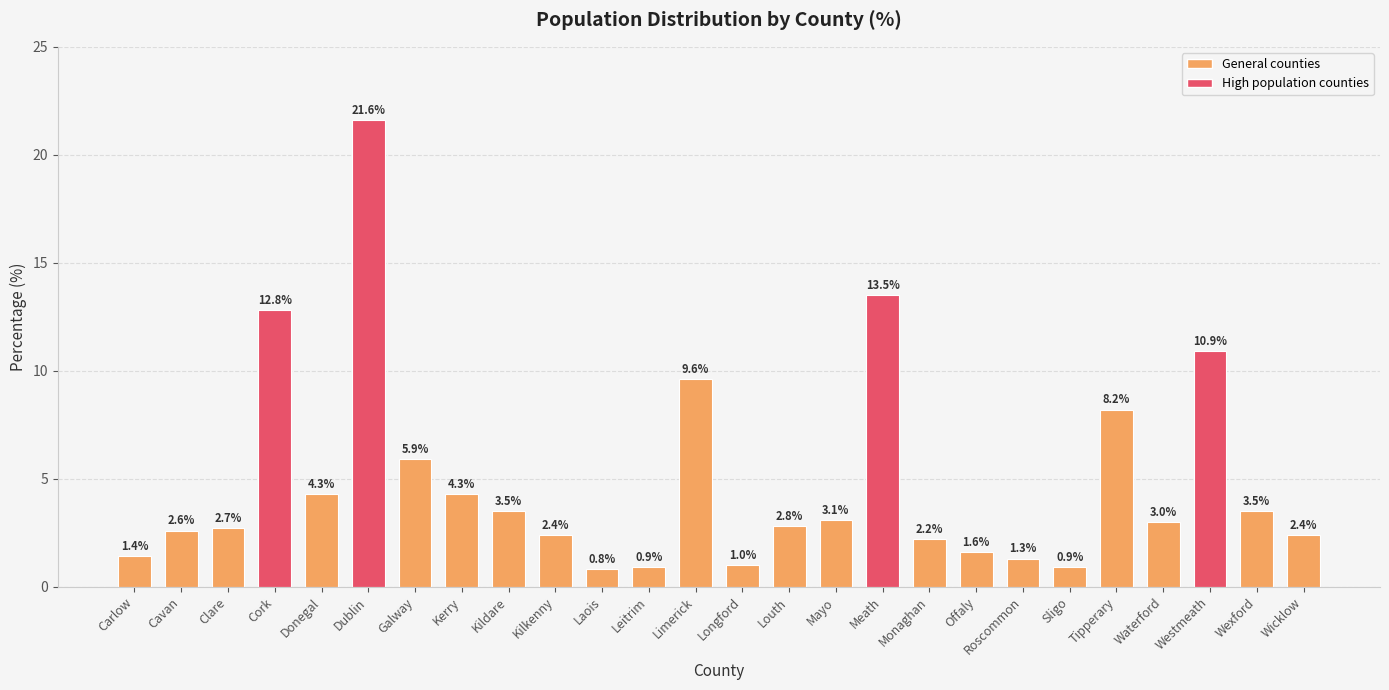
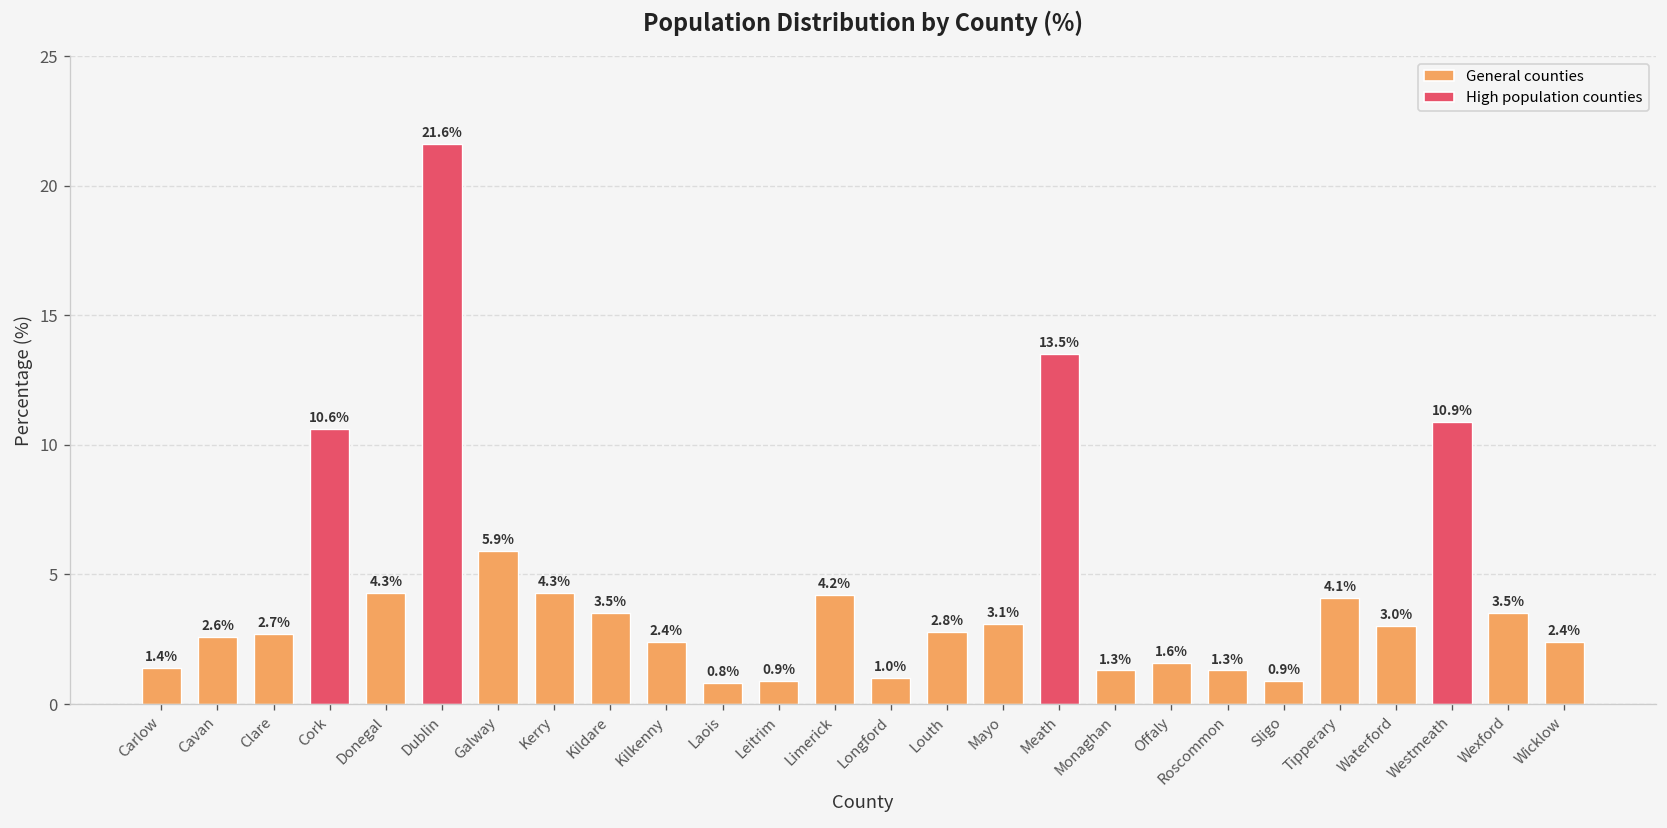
  {
    "Carlow": "1.4%",
    "Cavan": "2.6%",
    "Clare": "2.7%",
-   "Cork": "12.8%",
+   "Cork": "10.6%",
    "Donegal": "4.3%",
    "Dublin": "21.6%",
    "Galway": "5.9%",
    "Kerry": "4.3%",
    "Kildare": "3.5%",
    "Kilkenny": "2.4%",
    "Laois": "0.8%",
    "Leitrim": "0.9%",
-   "Limerick": "9.6%",
+   "Limerick": "4.2%",
    "Longford": "1.0%",
    "Louth": "2.8%",
    "Mayo": "3.1%",
    "Meath": "13.5%",
-   "Monaghan": "2.2%",
+   "Monaghan": "1.3%",
    "Offaly": "1.6%",
    "Roscommon": "1.3%",
    "Sligo": "0.9%",
-   "Tipperary": "8.2%",
+   "Tipperary": "4.1%",
    "Waterford": "3.0%",
    "Westmeath": "10.9%",
    "Wexford": "3.5%",
    "Wicklow": "2.4%"
  }
